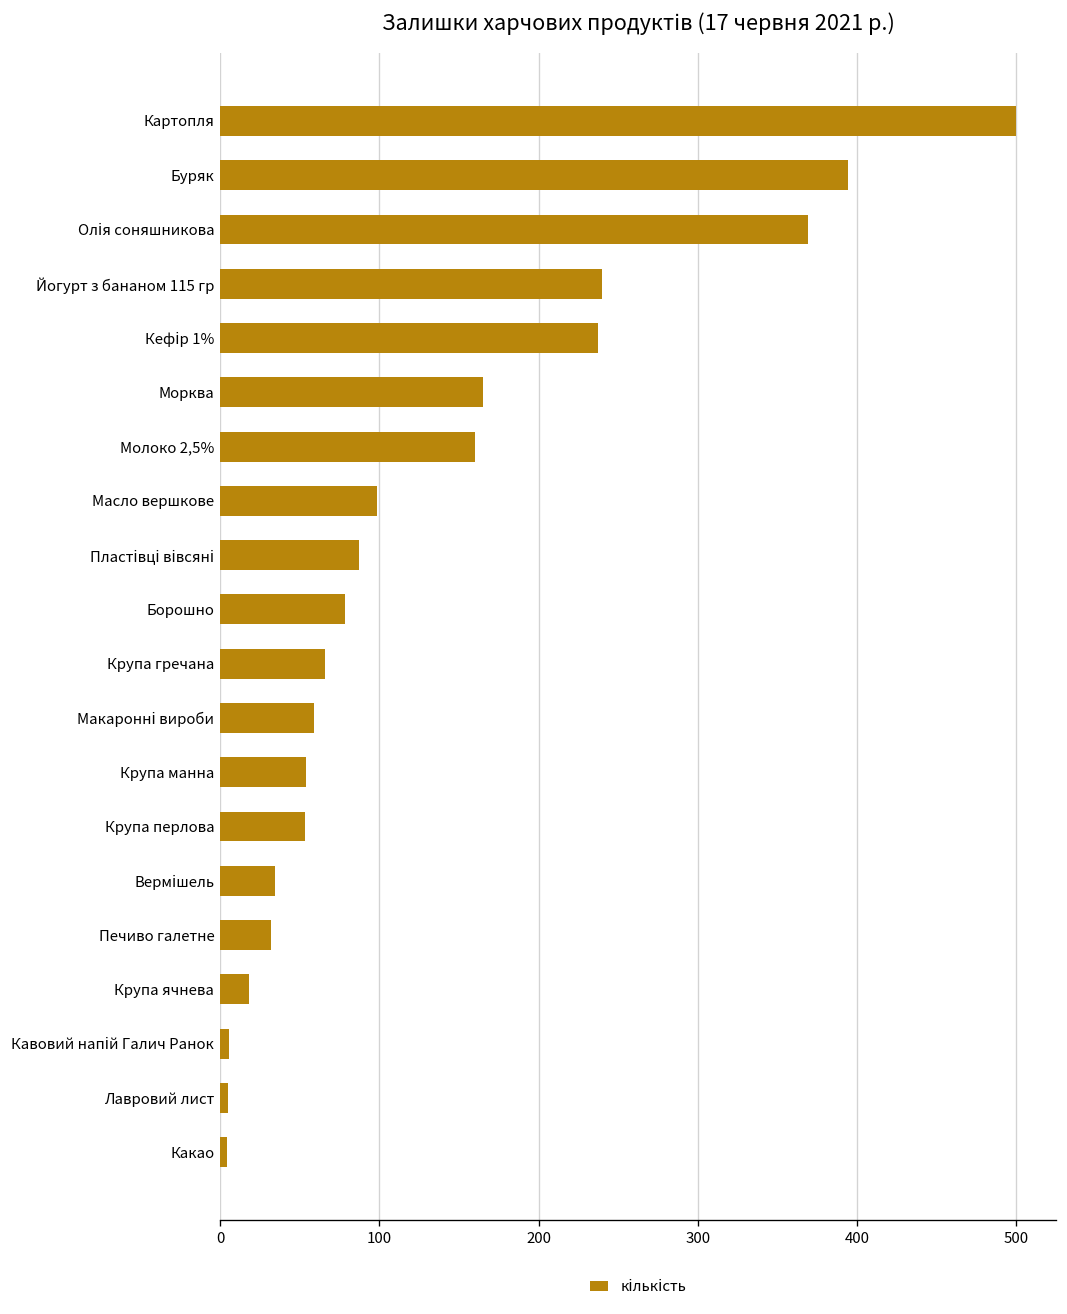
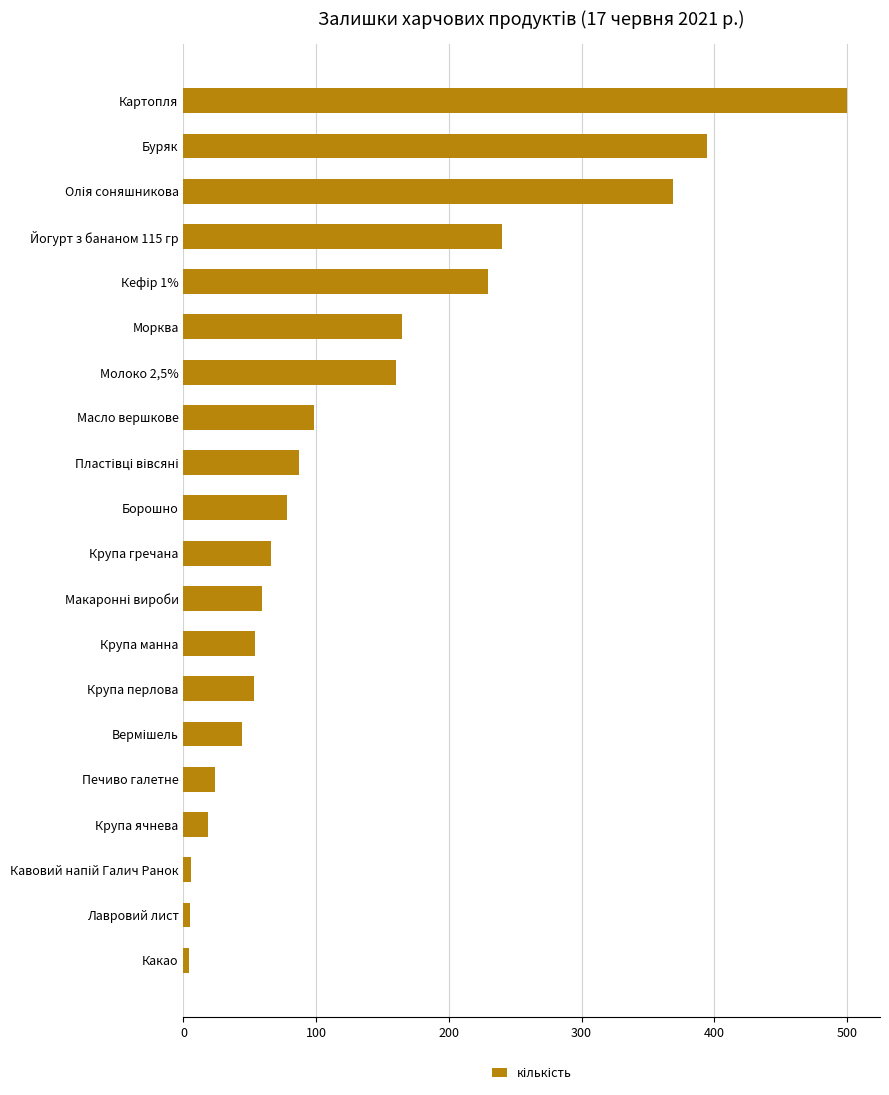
  {
    "Картопля": 500,
    "Буряк": 394,
    "Олія соняшникова": 369,
    "Йогурт з бананом 115 гр": 240,
-   "Кефір 1%": 237,
+   "Кефір 1%": 230,
    "Морква": 165,
    "Молоко 2,5%": 160,
    "Масло вершкове": 99,
    "Пластівці вівсяні": 87,
    "Борошно": 78,
    "Крупа гречана": 66,
    "Макаронні вироби": 59,
    "Крупа манна": 54,
    "Крупа перлова": 53,
-   "Вермішель": 34,
-   "Печиво галетне": 32,
+   "Вермішель": 44,
+   "Печиво галетне": 24,
    "Крупа ячнева": 18,
    "Кавовий напій Галич Ранок": 6,
    "Лавровий лист": 5,
    "Какао": 4
  }
